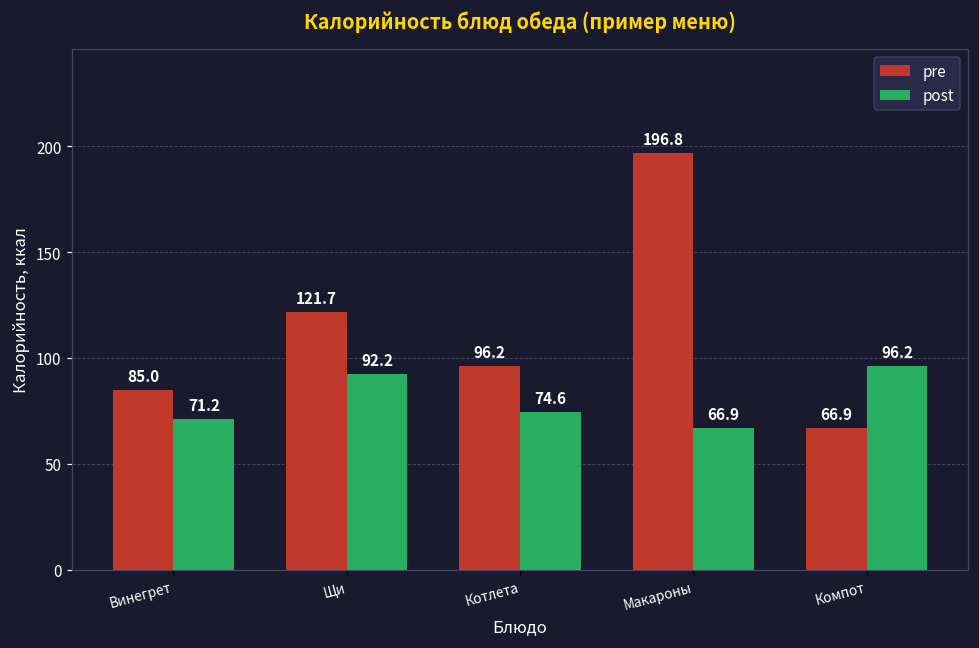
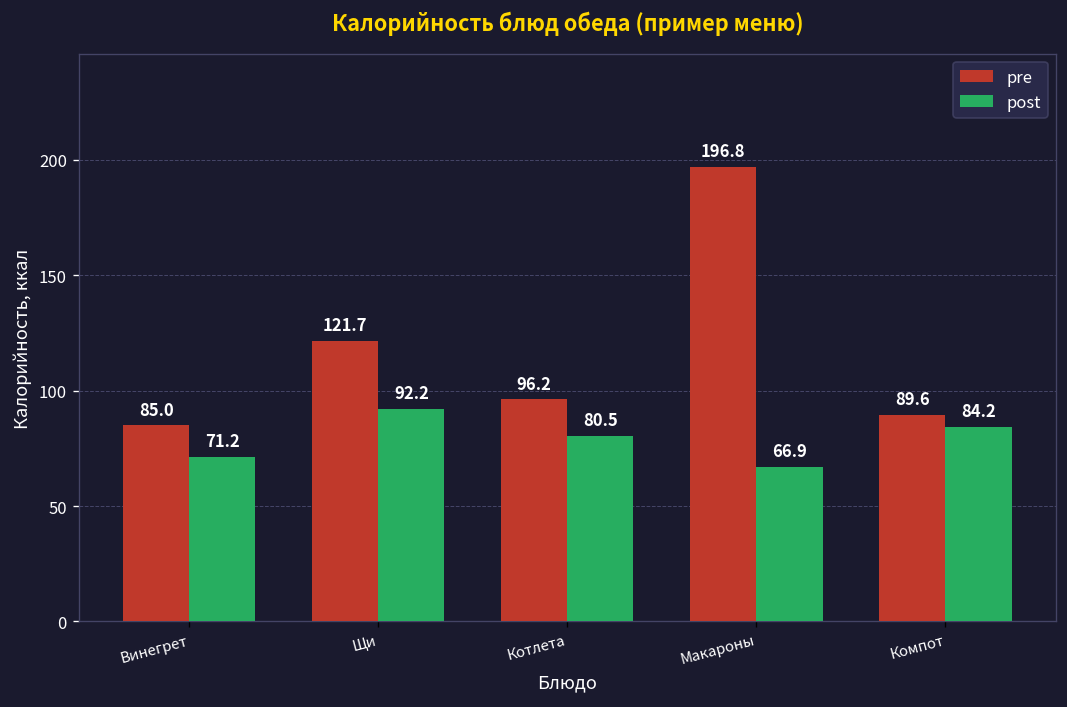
  {
    "pre": {
      "Винегрет": 85.0,
      "Щи": 121.7,
      "Котлета": 96.2,
      "Макароны": 196.8,
-     "Компот": 66.9
+     "Компот": 89.6
    },
    "post": {
      "Винегрет": 71.2,
      "Щи": 92.2,
-     "Котлета": 74.6,
+     "Котлета": 80.5,
      "Макароны": 66.9,
-     "Компот": 96.2
+     "Компот": 84.2
    }
  }
